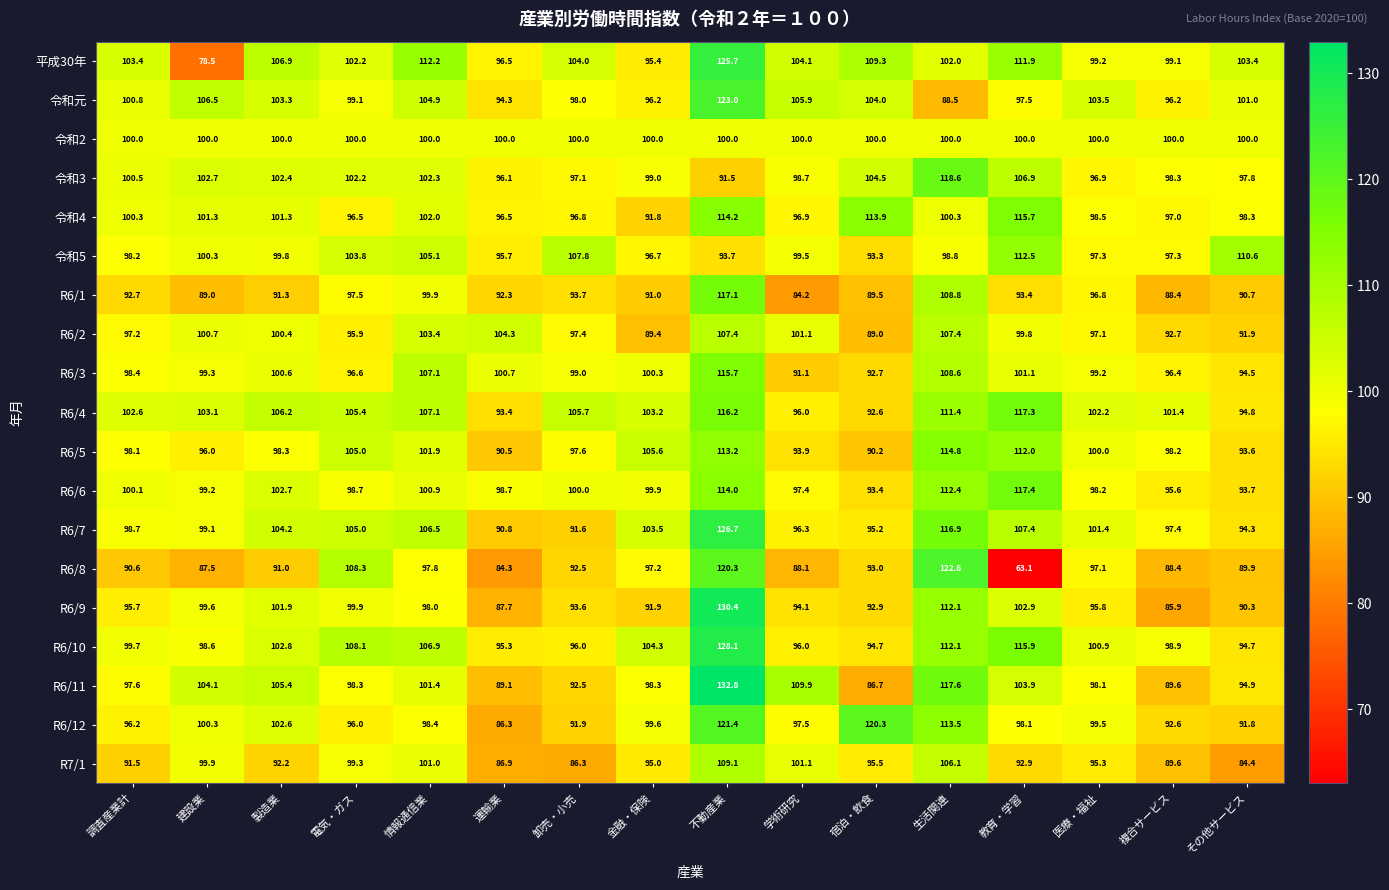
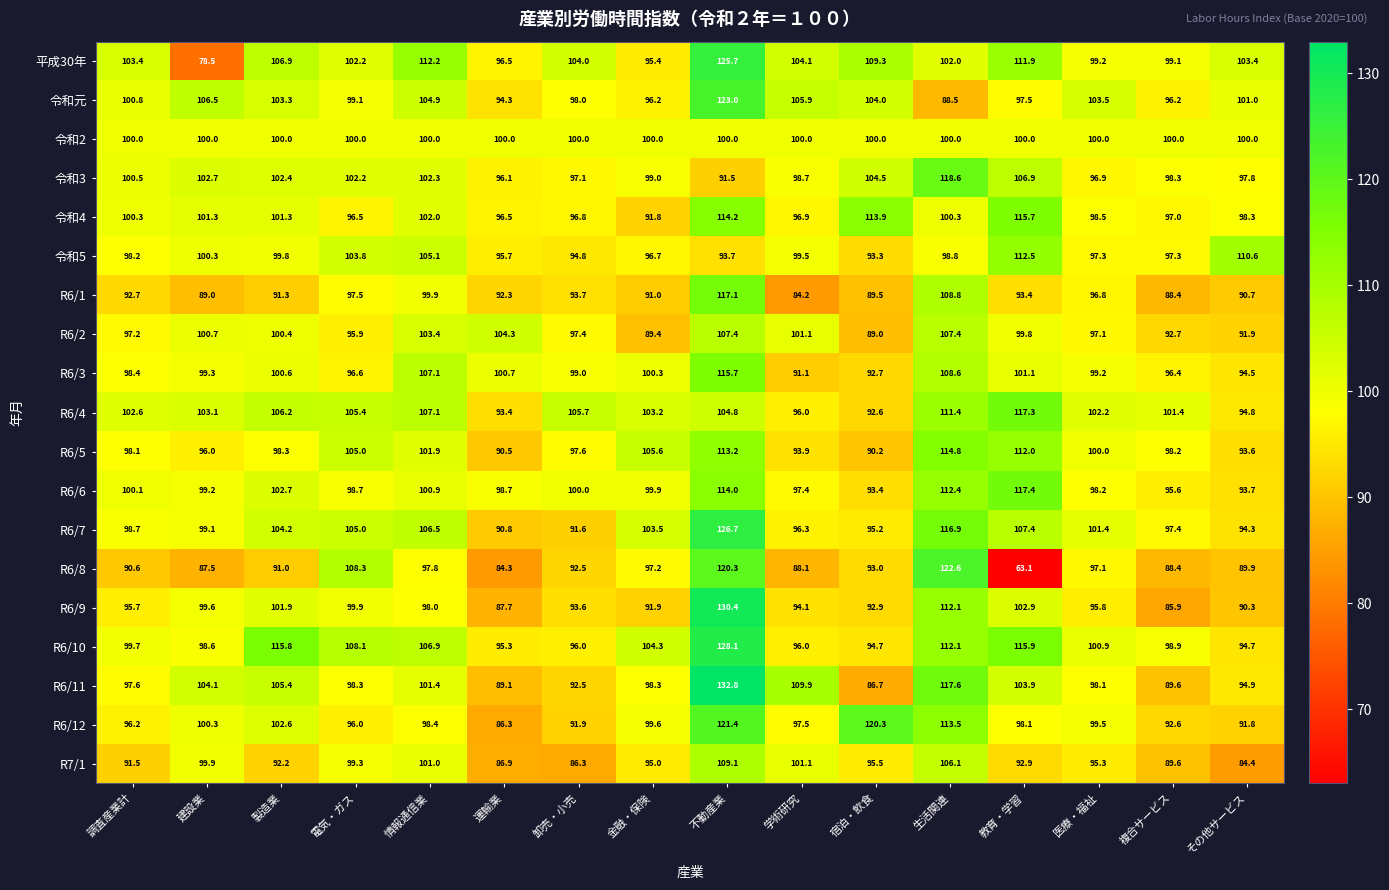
  {
    "令和5": {
      "調査産業計": 98.2,
      "建設業": 100.3,
      "製造業": 99.8,
      "電気・ガス": 103.8,
      "情報通信業": 105.1,
      "運輸業": 95.7,
-     "卸売・小売": 107.8,
+     "卸売・小売": 94.8,
      "金融・保険": 96.7,
      "不動産業": 93.7,
      "学術研究": 99.5,
      "宿泊・飲食": 93.3,
      "生活関連": 98.8,
      "教育・学習": 112.5,
      "医療・福祉": 97.3,
      "複合サービス": 97.3,
      "その他サービス": 110.6
    },
    "R6/4": {
      "調査産業計": 102.6,
      "建設業": 103.1,
      "製造業": 106.2,
      "電気・ガス": 105.4,
      "情報通信業": 107.1,
      "運輸業": 93.4,
      "卸売・小売": 105.7,
      "金融・保険": 103.2,
-     "不動産業": 116.2,
+     "不動産業": 104.8,
      "学術研究": 96.0,
      "宿泊・飲食": 92.6,
      "生活関連": 111.4,
      "教育・学習": 117.3,
      "医療・福祉": 102.2,
      "複合サービス": 101.4,
      "その他サービス": 94.8
    },
    "R6/10": {
      "調査産業計": 99.7,
      "建設業": 98.6,
-     "製造業": 102.8,
+     "製造業": 115.8,
      "電気・ガス": 108.1,
      "情報通信業": 106.9,
      "運輸業": 95.3,
      "卸売・小売": 96.0,
      "金融・保険": 104.3,
      "不動産業": 128.1,
      "学術研究": 96.0,
      "宿泊・飲食": 94.7,
      "生活関連": 112.1,
      "教育・学習": 115.9,
      "医療・福祉": 100.9,
      "複合サービス": 98.9,
      "その他サービス": 94.7
    }
  }
